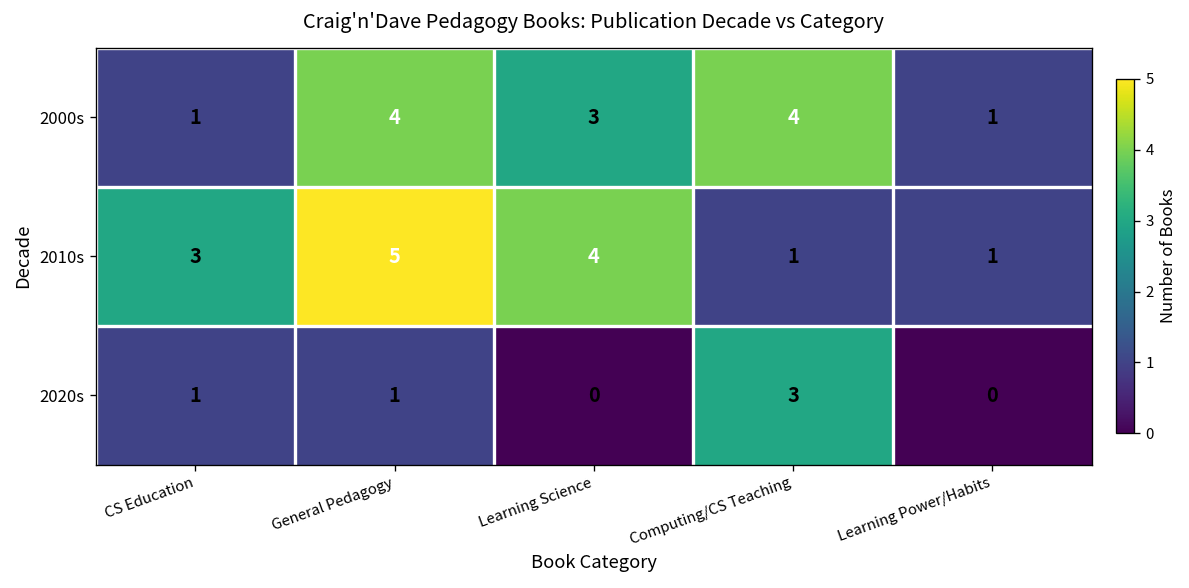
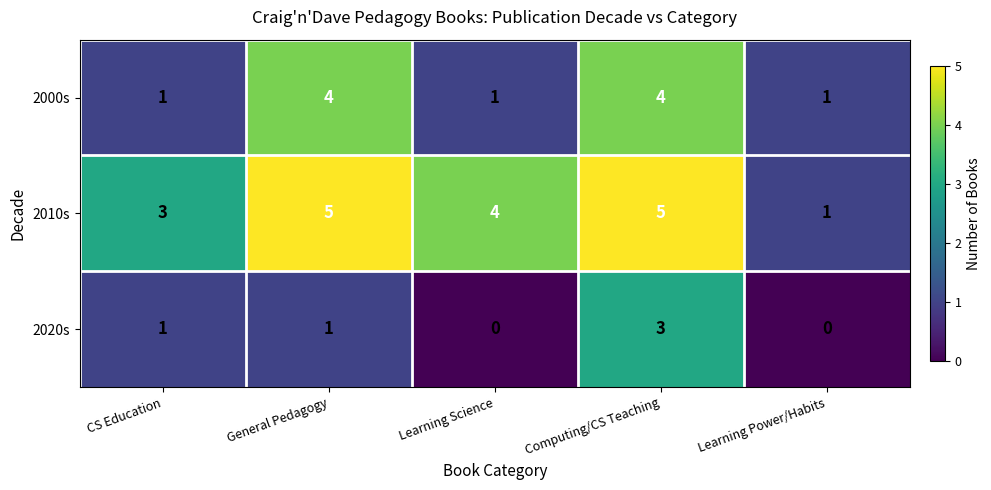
  {
    "2000s": {
      "CS Education": 1,
      "General Pedagogy": 4,
-     "Learning Science": 3,
+     "Learning Science": 1,
      "Computing/CS Teaching": 4,
      "Learning Power/Habits": 1
    },
    "2010s": {
      "CS Education": 3,
      "General Pedagogy": 5,
      "Learning Science": 4,
-     "Computing/CS Teaching": 1,
+     "Computing/CS Teaching": 5,
      "Learning Power/Habits": 1
    },
    "2020s": {
      "CS Education": 1,
      "General Pedagogy": 1,
      "Learning Science": 0,
      "Computing/CS Teaching": 3,
      "Learning Power/Habits": 0
    }
  }
